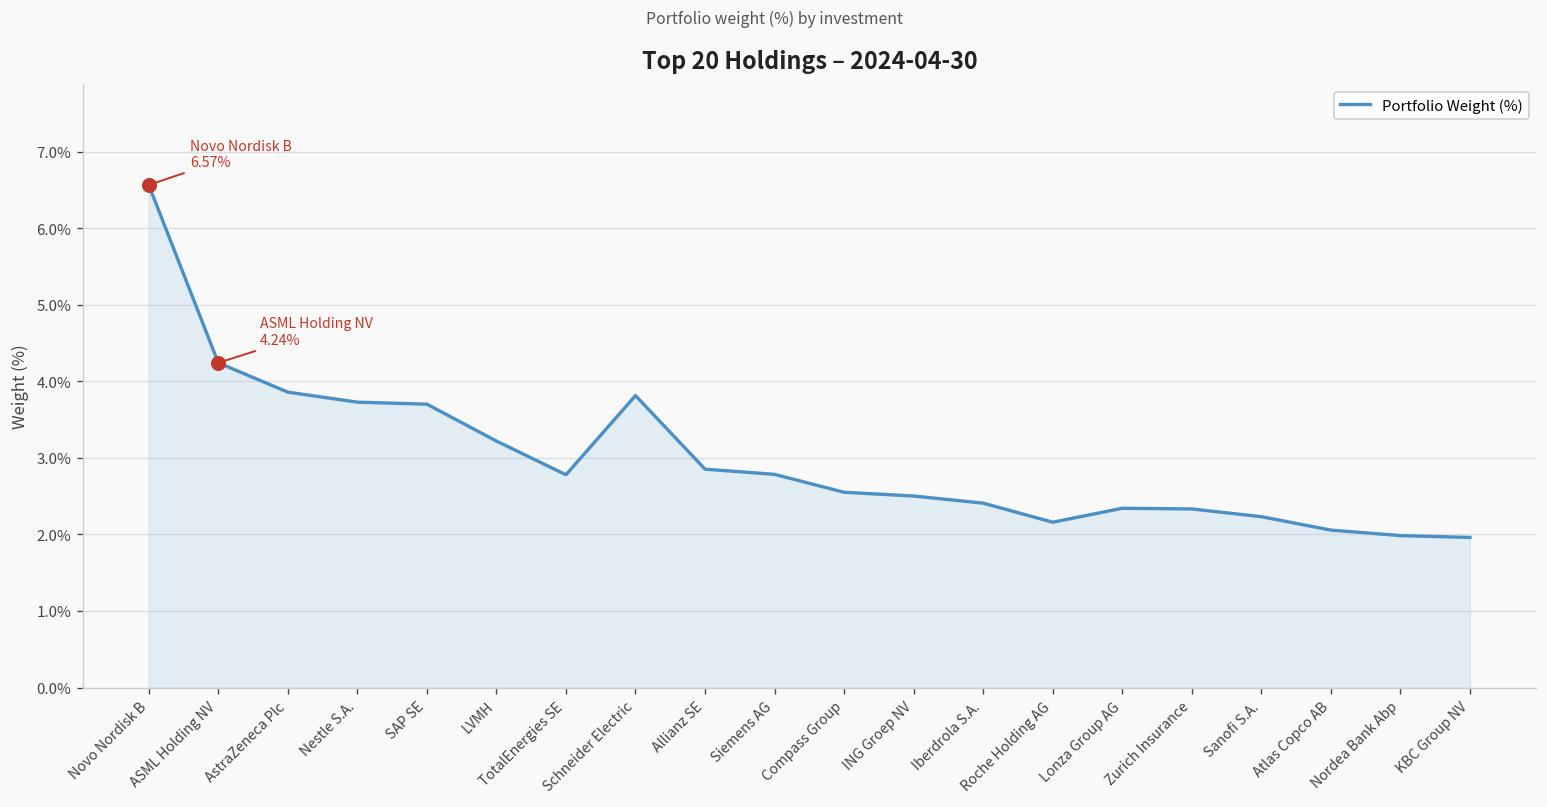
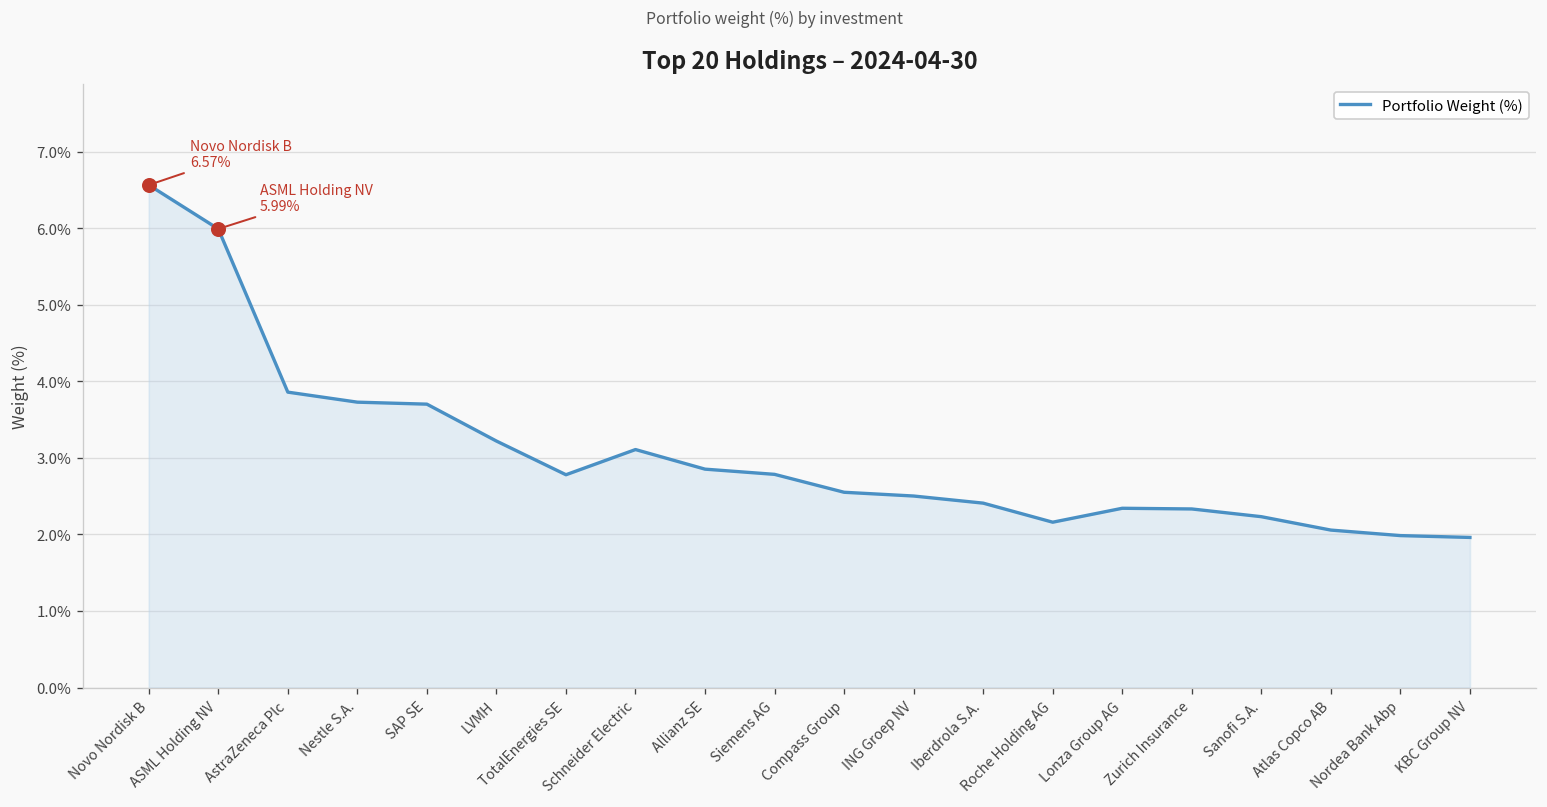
  {
    "Portfolio Weight (%)": {
-     "ASML Holding NV": "4.24%",
-     "Schneider Electric": "3.8%"
+     "ASML Holding NV": "5.99%",
+     "Schneider Electric": "3.1%"
    }
  }
